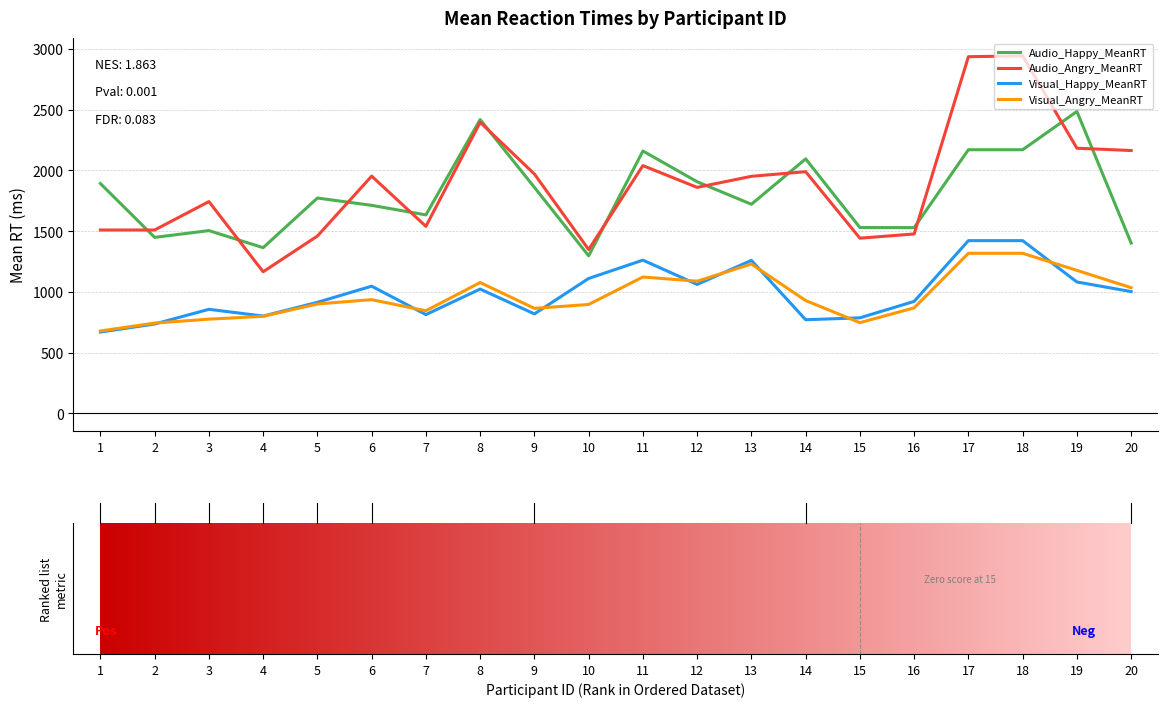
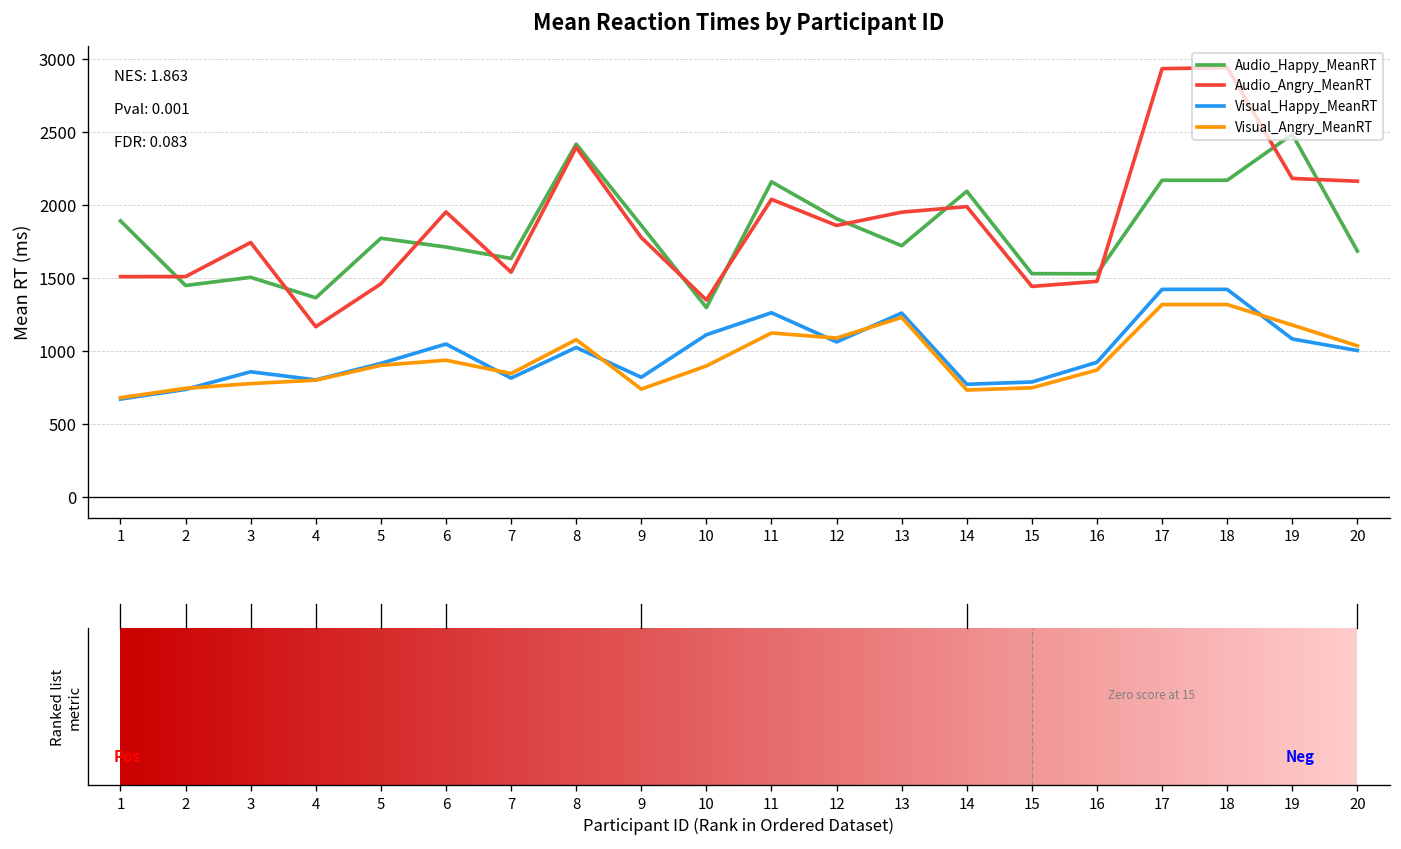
  {
    "Audio_Happy_MeanRT": {
      "1": 1890,
      "2": 1450,
      "3": 1500,
      "4": 1360,
      "5": 1770,
      "6": 1710,
      "7": 1630,
      "8": 2420,
      "9": 1860,
      "10": 1300,
      "11": 2160,
      "12": 1910,
      "13": 1720,
      "14": 2100,
      "15": 1530,
      "16": 1530,
      "17": 2170,
      "18": 2170,
      "19": 2490,
-     "20": 1400
+     "20": 1690
    },
    "Audio_Angry_MeanRT": {
      "1": 1510,
      "2": 1510,
      "3": 1740,
      "4": 1170,
      "5": 1460,
      "6": 1950,
      "7": 1540,
      "8": 2400,
-     "9": 1970,
+     "9": 1780,
      "10": 1350,
      "11": 2040,
      "12": 1860,
      "13": 1950,
      "14": 1990,
      "15": 1440,
      "16": 1480,
      "17": 2940,
      "19": 2180,
      "20": 2160
    },
    "Visual_Happy_MeanRT": {
      "3": 860,
      "6": 1050,
      "7": 810,
      "8": 1020,
      "9": 820,
      "10": 1110,
      "11": 1260,
      "12": 1060,
      "13": 1260,
      "14": 770,
      "15": 790,
      "16": 920,
      "17": 1420,
      "18": 1420,
      "19": 1080,
      "20": 1000
    },
    "Visual_Angry_MeanRT": {
      "3": 780,
      "6": 940,
      "7": 840,
      "8": 1080,
-     "9": 860,
+     "9": 740,
      "10": 900,
      "11": 1120,
      "12": 1090,
      "13": 1230,
-     "14": 930,
+     "14": 730,
      "15": 750,
      "16": 870,
      "17": 1320,
      "18": 1320,
      "19": 1180,
      "20": 1030
    }
  }
